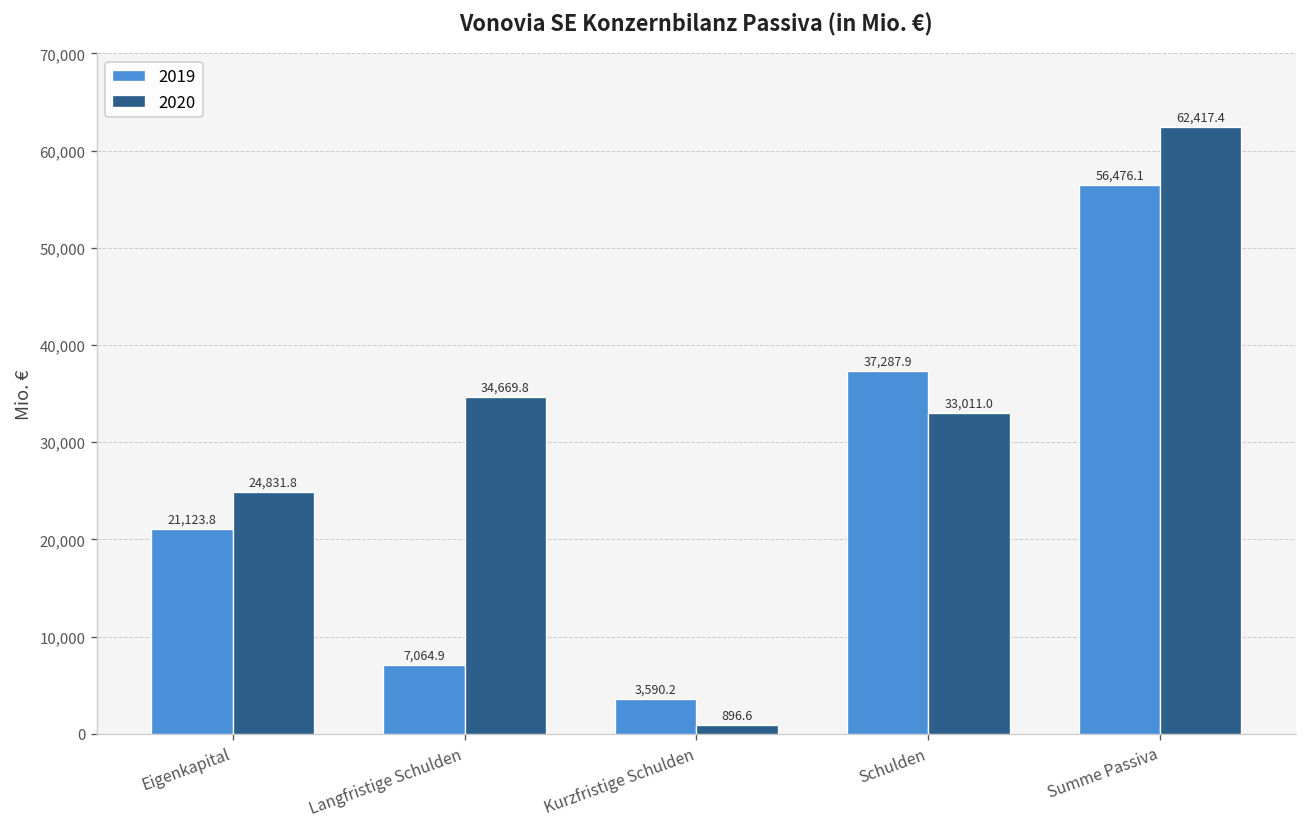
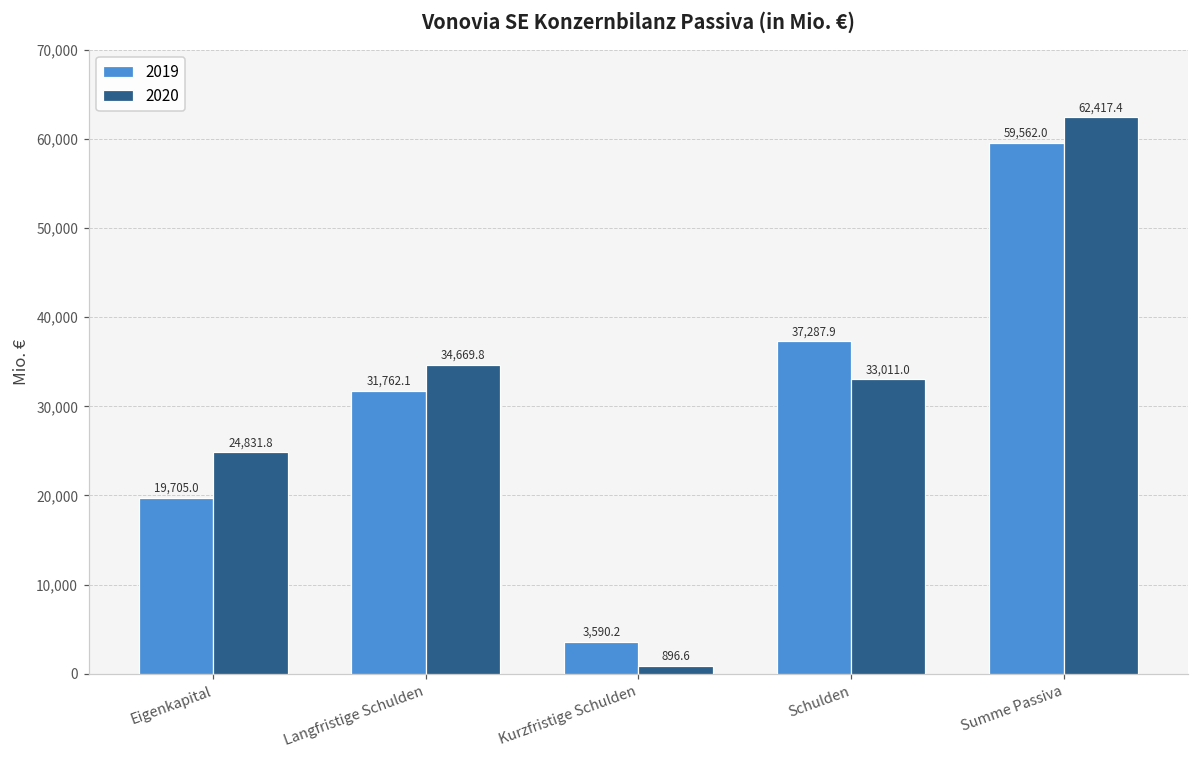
  {
    "2019": {
-     "Eigenkapital": "21,123.8",
-     "Langfristige Schulden": "7,064.9",
+     "Eigenkapital": "19,705.0",
+     "Langfristige Schulden": "31,762.1",
      "Kurzfristige Schulden": "3,590.2",
      "Schulden": "37,287.9",
-     "Summe Passiva": "56,476.1"
+     "Summe Passiva": "59,562.0"
    },
    "2020": {
      "Eigenkapital": "24,831.8",
      "Langfristige Schulden": "34,669.8",
      "Kurzfristige Schulden": "896.6",
      "Schulden": "33,011.0",
      "Summe Passiva": "62,417.4"
    }
  }
